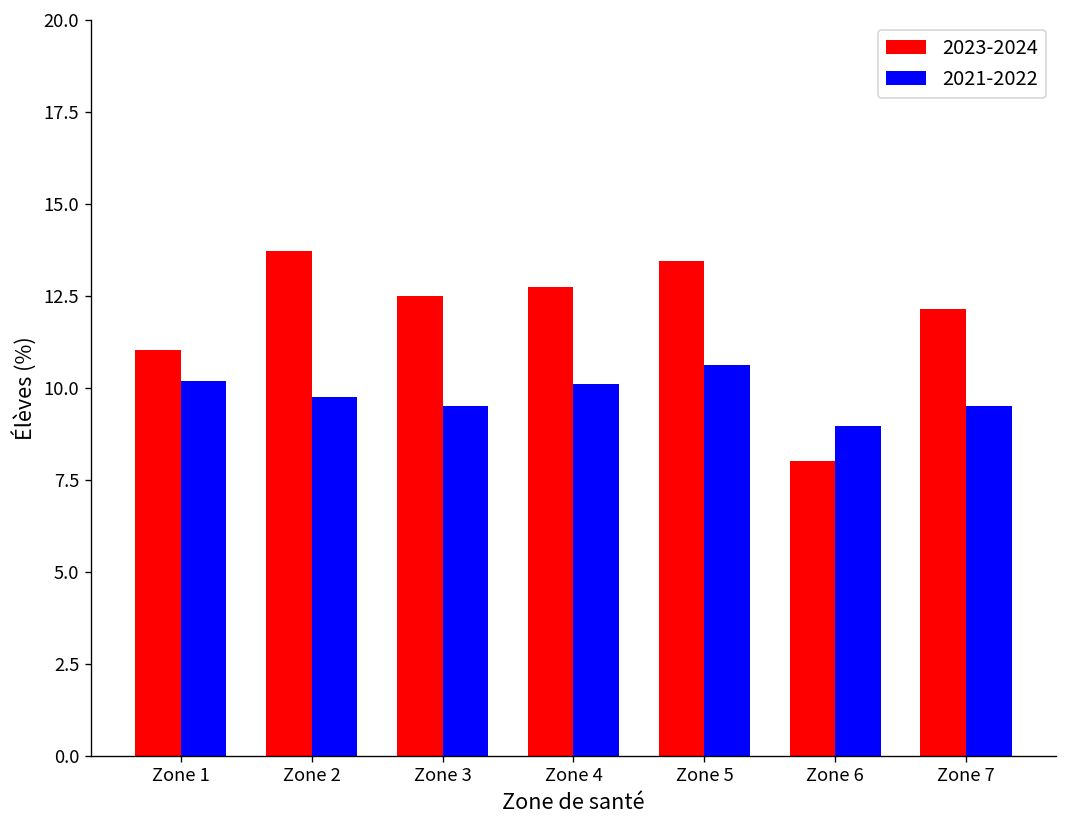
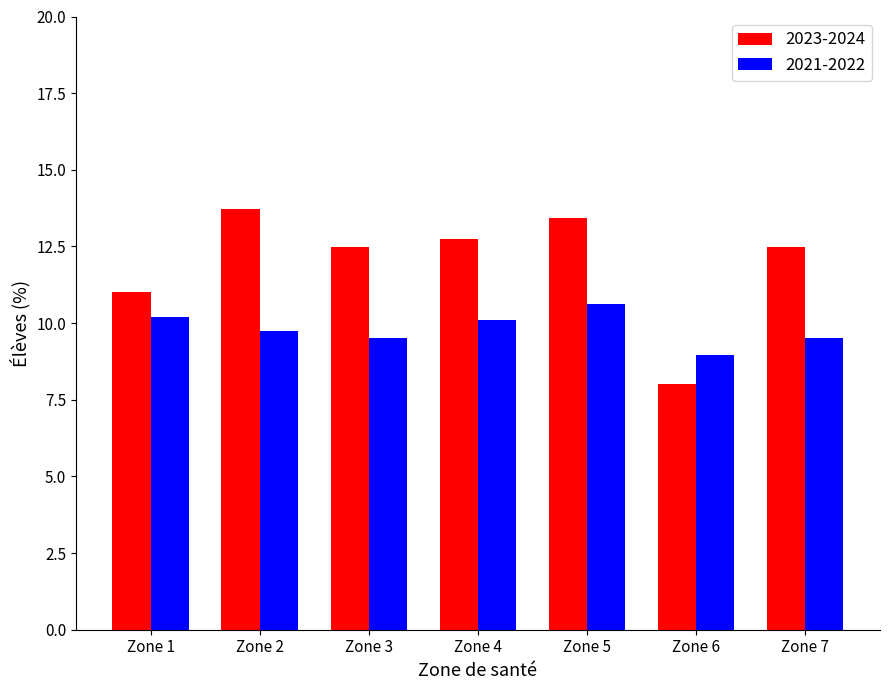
  {
    "2023-2024": {
      "Zone 1": 11.0,
      "Zone 2": 13.7,
      "Zone 3": 12.5,
      "Zone 4": 12.7,
      "Zone 5": 13.4,
      "Zone 6": 8.0,
-     "Zone 7": 12.1
+     "Zone 7": 12.5
    },
    "2021-2022": {
      "Zone 1": 10.2,
      "Zone 2": 9.8,
      "Zone 3": 9.5,
      "Zone 4": 10.1,
      "Zone 5": 10.6,
      "Zone 6": 9.0,
      "Zone 7": 9.5
    }
  }
